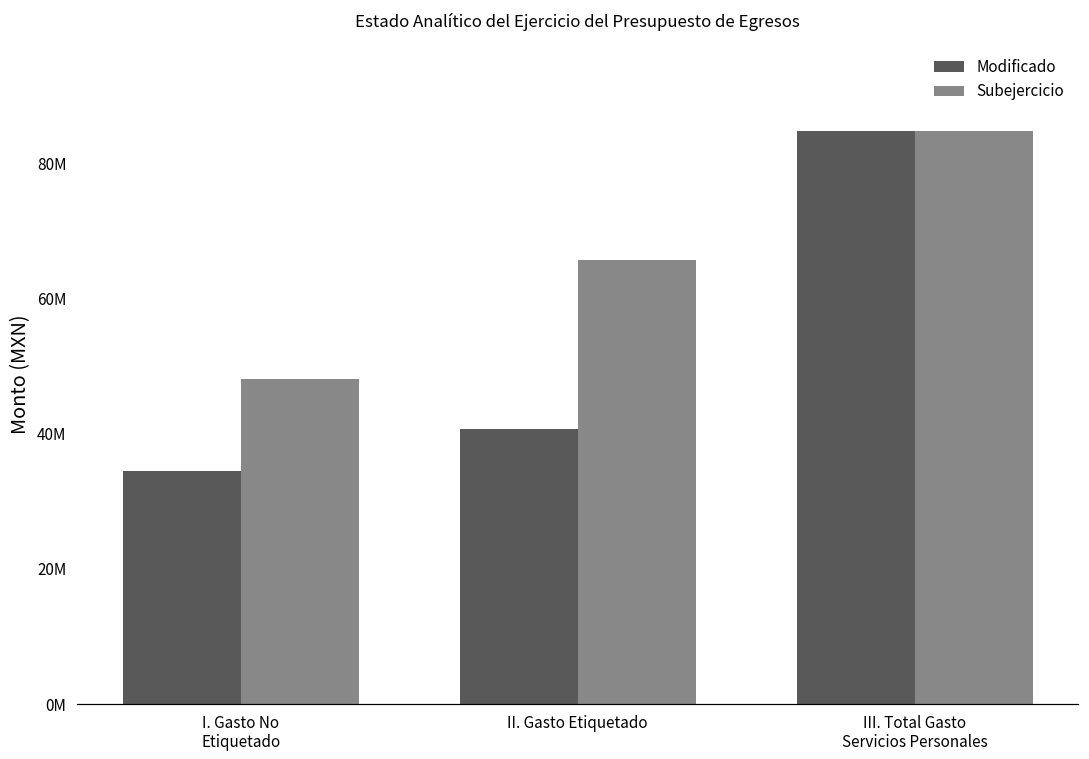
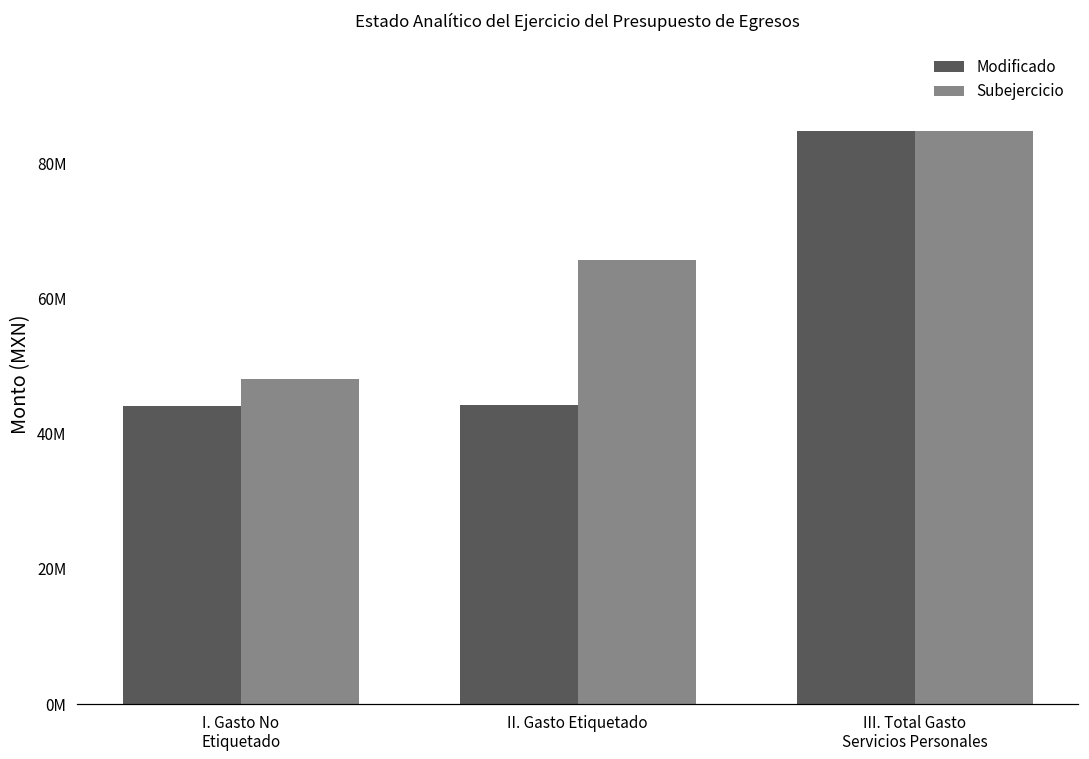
  {
    "Modificado": {
-     "I. Gasto No Etiquetado": 34000000,
-     "II. Gasto Etiquetado": 41000000,
+     "I. Gasto No Etiquetado": 44000000,
+     "II. Gasto Etiquetado": 44000000,
      "III. Total Gasto Servicios Personales": 85000000
    },
    "Subejercicio": {
      "I. Gasto No Etiquetado": 48000000,
      "II. Gasto Etiquetado": 66000000,
      "III. Total Gasto Servicios Personales": 85000000
    }
  }
